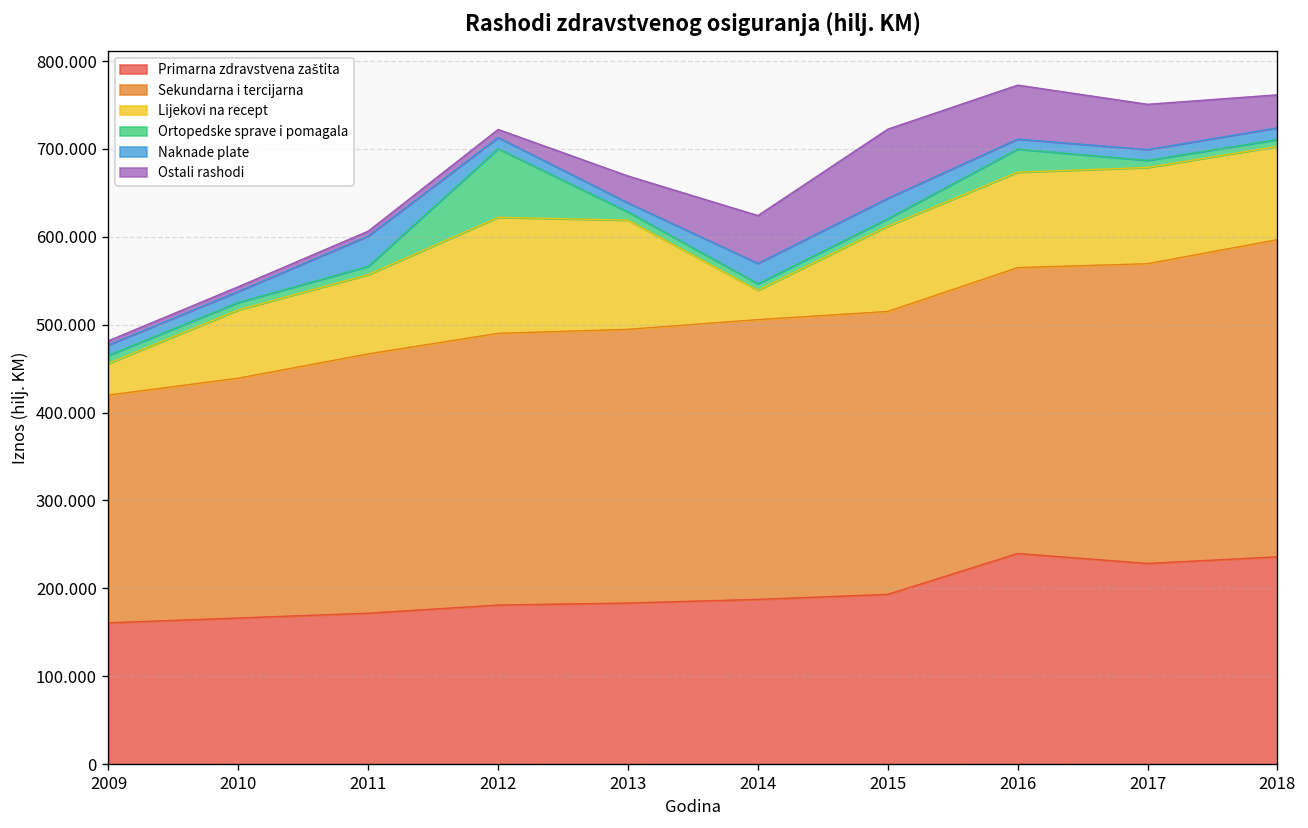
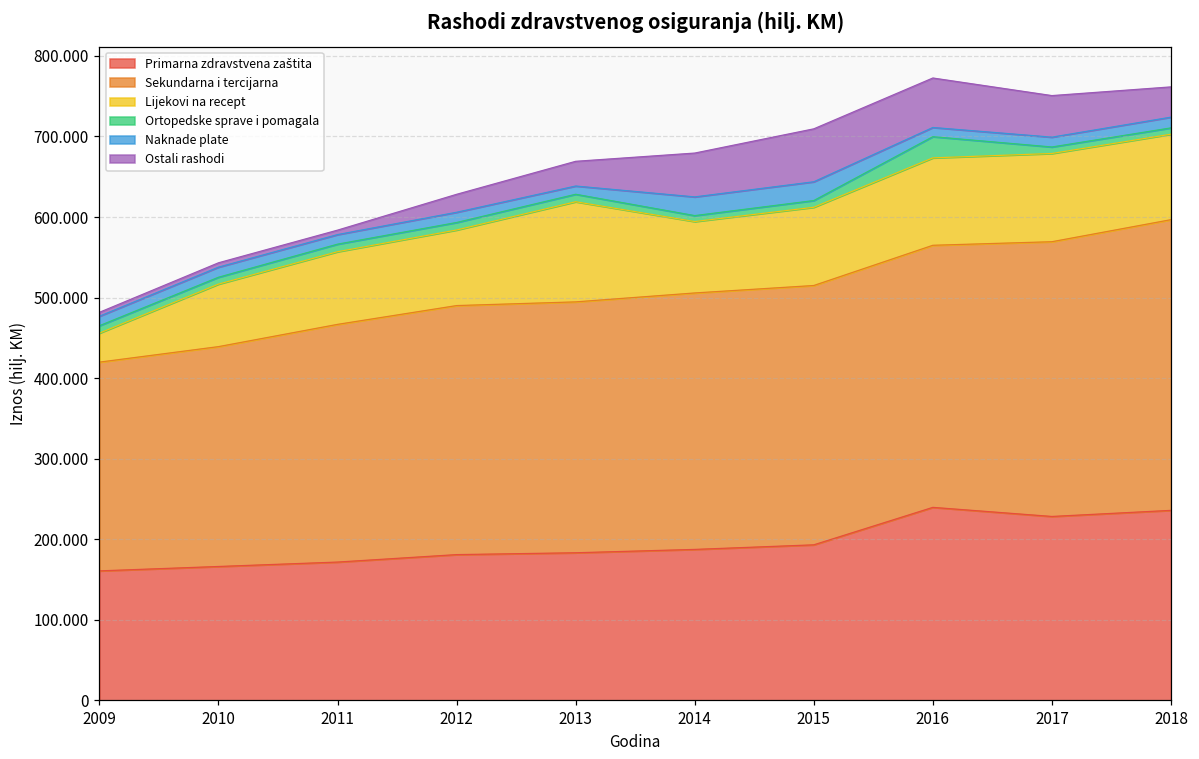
  {
    "Lijekovi na recept": {
      "2009": 40,
      "2010": 80,
      "2011": 90,
-     "2012": 130,
+     "2012": 90,
      "2013": 120,
-     "2014": 30,
+     "2014": 90,
      "2015": 100,
      "2016": 110,
      "2017": 110,
      "2018": 110
    },
    "Ortopedske sprave i pomagala": {
      "2009": 10,
      "2010": 10,
      "2011": 10,
-     "2012": 80,
+     "2012": 10,
      "2013": 10,
      "2014": 10,
      "2015": 10,
      "2016": 30,
      "2017": 10,
      "2018": 10
    },
    "Naknade plate": {
      "2009": 10,
      "2010": 10,
-     "2011": 30,
+     "2011": 10,
      "2012": 10,
      "2013": 10,
      "2014": 20,
      "2015": 20,
      "2016": 10,
      "2017": 10,
      "2018": 10
    },
    "Ostali rashodi": {
      "2009": 0,
      "2010": 10,
      "2011": 10,
-     "2012": 10,
+     "2012": 20,
      "2013": 30,
      "2014": 50,
-     "2015": 80,
+     "2015": 70,
      "2016": 60,
      "2017": 50,
      "2018": 40
    }
  }
